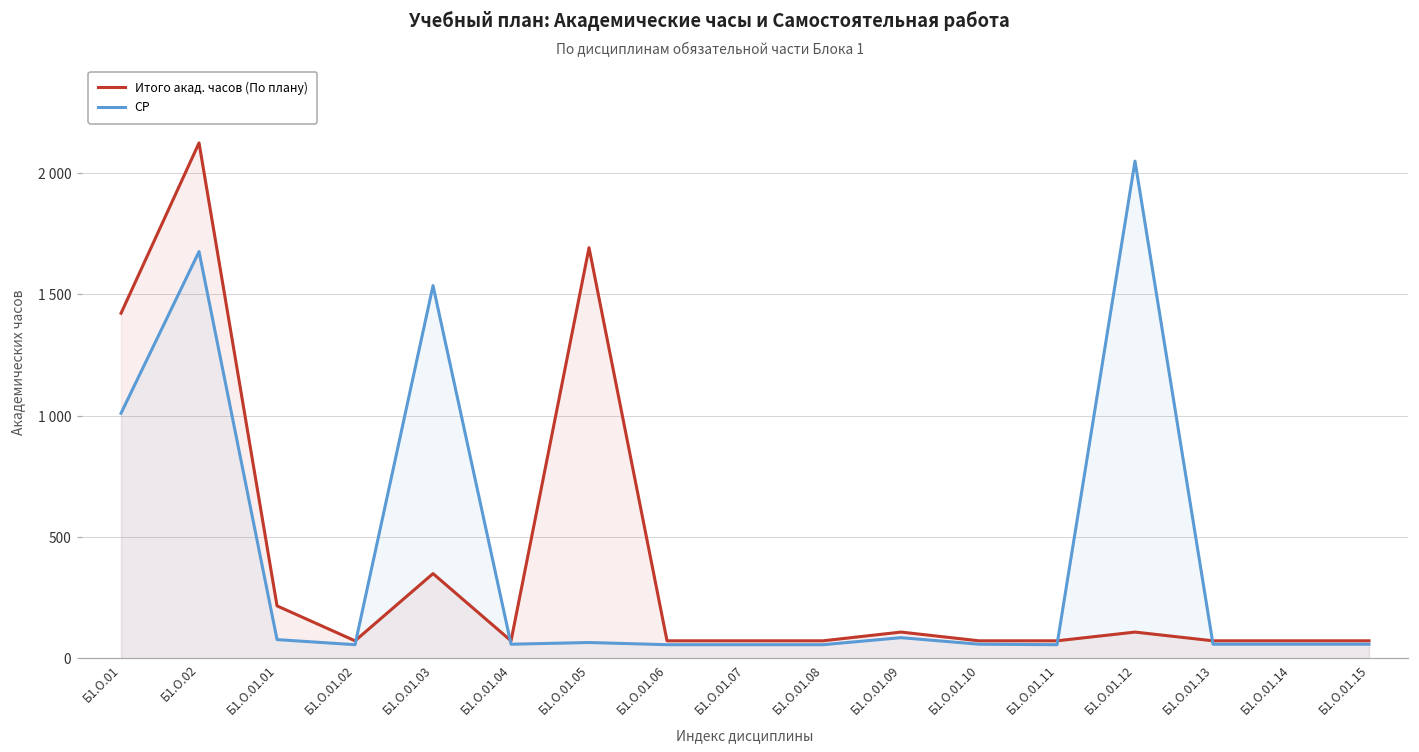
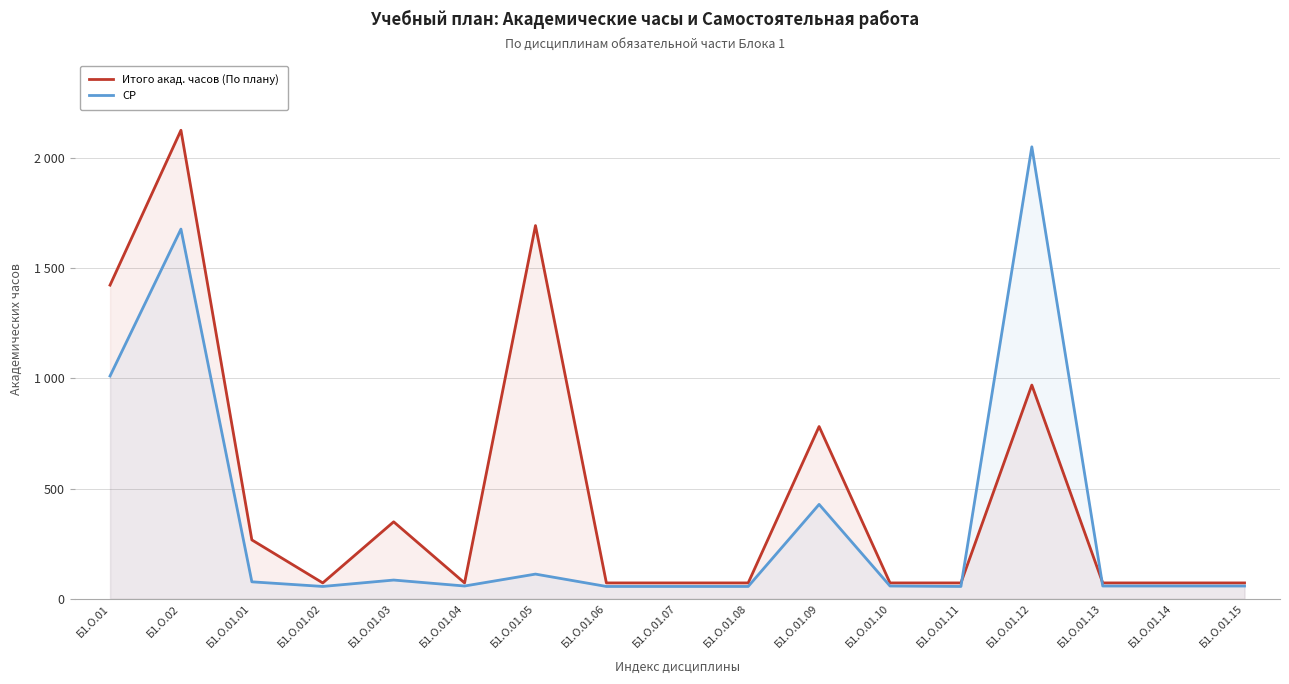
  {
    "Итого акад. часов (По плану)": {
      "Б1.О.01": 1420,
      "Б1.О.02": 2120,
-     "Б1.О.01.01": 220,
+     "Б1.О.01.01": 270,
      "Б1.О.01.02": 70,
      "Б1.О.01.03": 350,
      "Б1.О.01.04": 70,
      "Б1.О.01.05": 1690,
      "Б1.О.01.06": 70,
      "Б1.О.01.07": 70,
      "Б1.О.01.08": 70,
-     "Б1.О.01.09": 110,
+     "Б1.О.01.09": 780,
      "Б1.О.01.10": 70,
      "Б1.О.01.11": 70,
-     "Б1.О.01.12": 110,
+     "Б1.О.01.12": 970,
      "Б1.О.01.13": 70,
      "Б1.О.01.14": 70,
      "Б1.О.01.15": 70
    },
    "СР": {
      "Б1.О.01": 1010,
      "Б1.О.02": 1680,
      "Б1.О.01.01": 80,
      "Б1.О.01.02": 60,
-     "Б1.О.01.03": 1540,
+     "Б1.О.01.03": 90,
      "Б1.О.01.04": 60,
-     "Б1.О.01.05": 70,
+     "Б1.О.01.05": 110,
      "Б1.О.01.06": 60,
      "Б1.О.01.07": 60,
      "Б1.О.01.08": 60,
-     "Б1.О.01.09": 90,
+     "Б1.О.01.09": 430,
      "Б1.О.01.10": 60,
      "Б1.О.01.11": 60,
      "Б1.О.01.12": 2050,
      "Б1.О.01.13": 60,
      "Б1.О.01.14": 60,
      "Б1.О.01.15": 60
    }
  }
